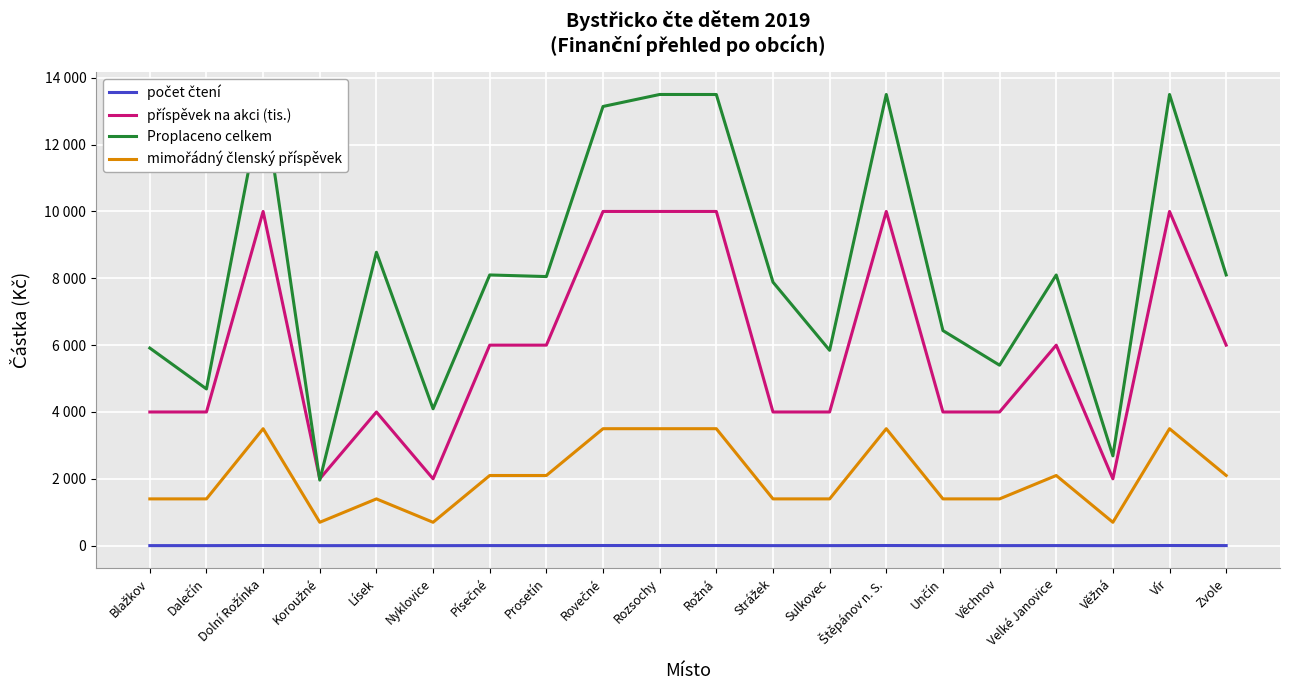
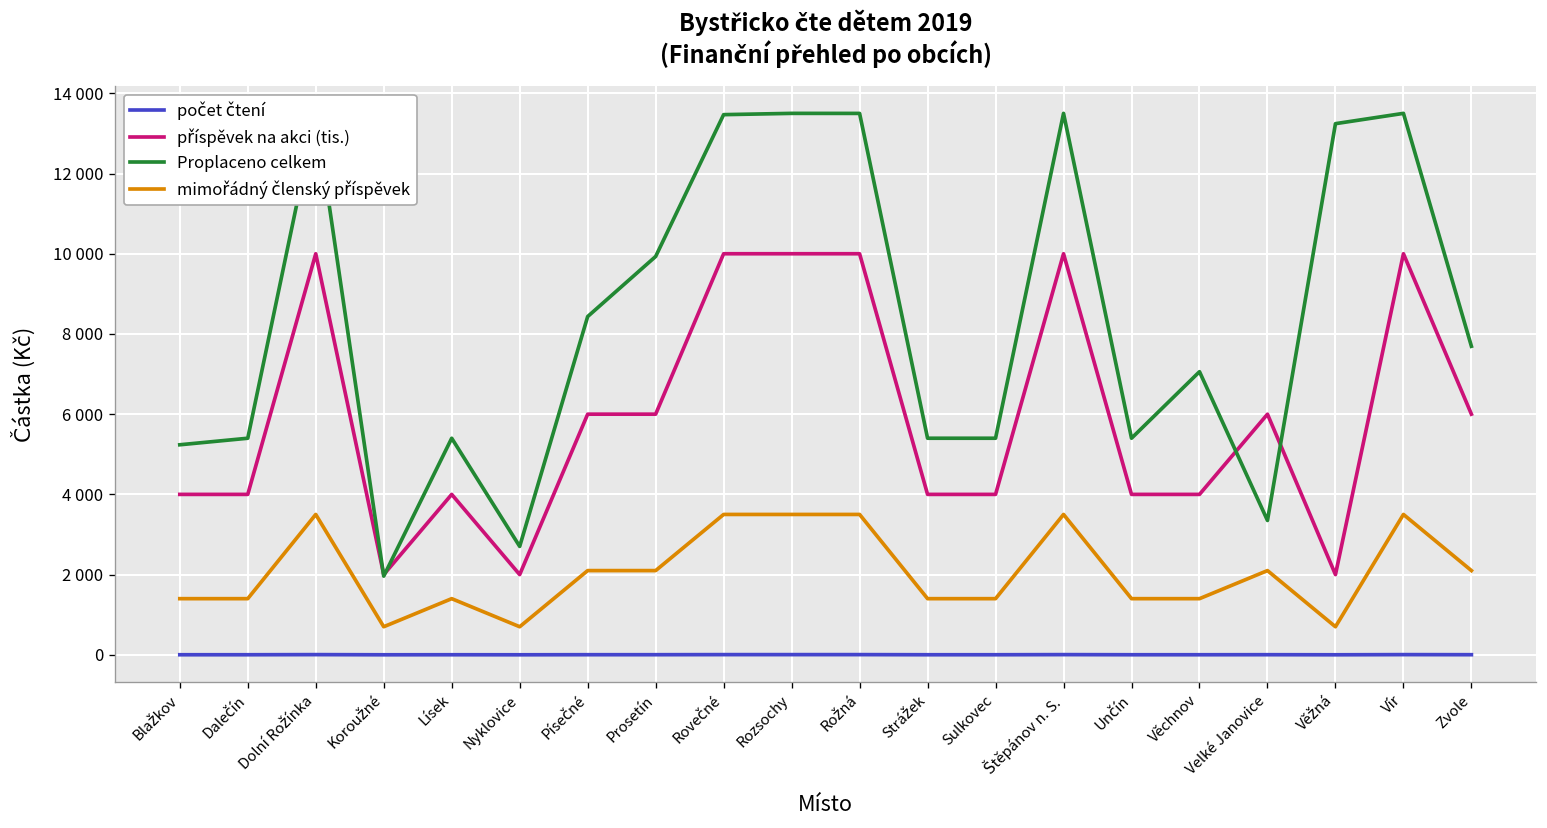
  {
    "počet čtení": {
      "Blažkov": 0,
      "Dalečín": 0,
      "Dolní Rožínka": 0,
      "Koroužné": 0,
      "Lísek": 0,
      "Nyklovice": 0,
      "Písečné": 0,
      "Prosetín": 0,
      "Rovečné": 0,
      "Rozsochy": 0,
      "Rožná": 0,
      "Strážek": 0,
      "Sulkovec": 0,
      "Štěpánov n. S.": 0,
      "Unčín": 0,
      "Věchnov": 0,
      "Velké Janovice": 0,
      "Věžná": 0,
      "Vír": 0,
      "Zvole": 0
    },
    "příspěvek na akci (tis.)": {
      "Blažkov": 4000,
      "Dalečín": 4000,
      "Dolní Rožínka": 10000,
      "Lísek": 4000,
      "Nyklovice": 2000,
      "Písečné": 6000,
      "Prosetín": 6000,
      "Rovečné": 10000,
      "Rozsochy": 10000,
      "Rožná": 10000,
      "Strážek": 4000,
      "Sulkovec": 4000,
      "Štěpánov n. S.": 10000,
      "Unčín": 4000,
      "Věchnov": 4000,
      "Velké Janovice": 6000,
      "Věžná": 2000,
      "Vír": 10000,
      "Zvole": 6000
    },
    "Proplaceno celkem": {
-     "Blažkov": 5900,
-     "Dalečín": 4700,
-     "Lísek": 8800,
-     "Nyklovice": 4100,
-     "Písečné": 8100,
-     "Prosetín": 8100,
-     "Rovečné": 13100,
+     "Blažkov": 5200,
+     "Dalečín": 5400,
+     "Lísek": 5400,
+     "Nyklovice": 2700,
+     "Písečné": 8400,
+     "Prosetín": 9900,
+     "Rovečné": 13500,
      "Rozsochy": 13500,
      "Rožná": 13500,
-     "Strážek": 7900,
-     "Sulkovec": 5800,
+     "Strážek": 5400,
+     "Sulkovec": 5400,
      "Štěpánov n. S.": 13500,
-     "Unčín": 6400,
-     "Věchnov": 5400,
-     "Velké Janovice": 8100,
-     "Věžná": 2700,
+     "Unčín": 5400,
+     "Věchnov": 7100,
+     "Velké Janovice": 3400,
+     "Věžná": 13200,
      "Vír": 13500,
-     "Zvole": 8100
+     "Zvole": 7700
    },
    "mimořádný členský příspěvek": {
      "Blažkov": 1400,
      "Dalečín": 1400,
      "Dolní Rožínka": 3500,
      "Koroužné": 700,
      "Lísek": 1400,
      "Nyklovice": 700,
      "Písečné": 2100,
      "Prosetín": 2100,
      "Rovečné": 3500,
      "Rozsochy": 3500,
      "Rožná": 3500,
      "Strážek": 1400,
      "Sulkovec": 1400,
      "Štěpánov n. S.": 3500,
      "Unčín": 1400,
      "Věchnov": 1400,
      "Velké Janovice": 2100,
      "Věžná": 700,
      "Vír": 3500,
      "Zvole": 2100
    }
  }
